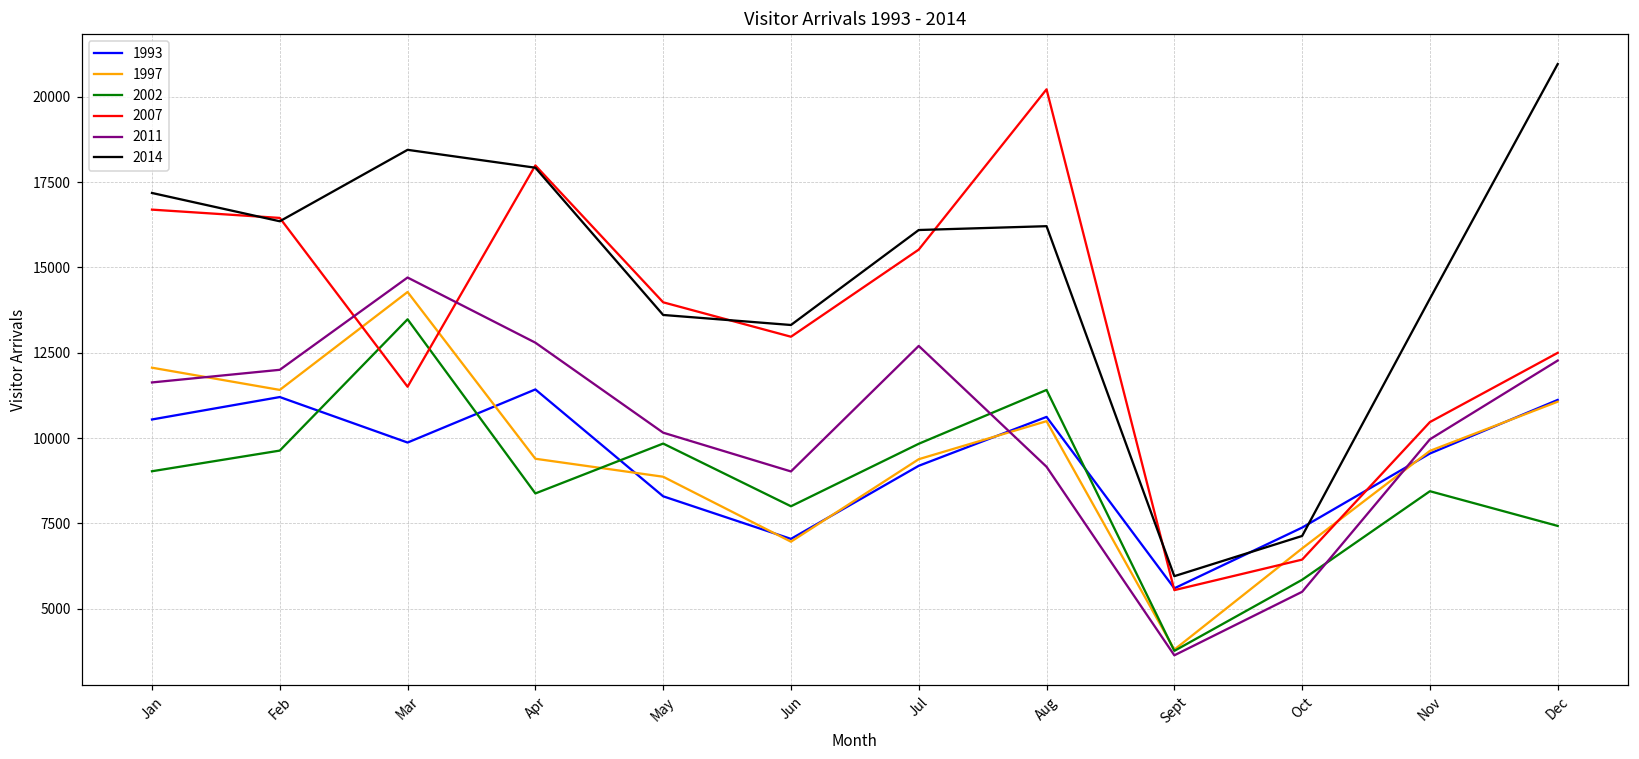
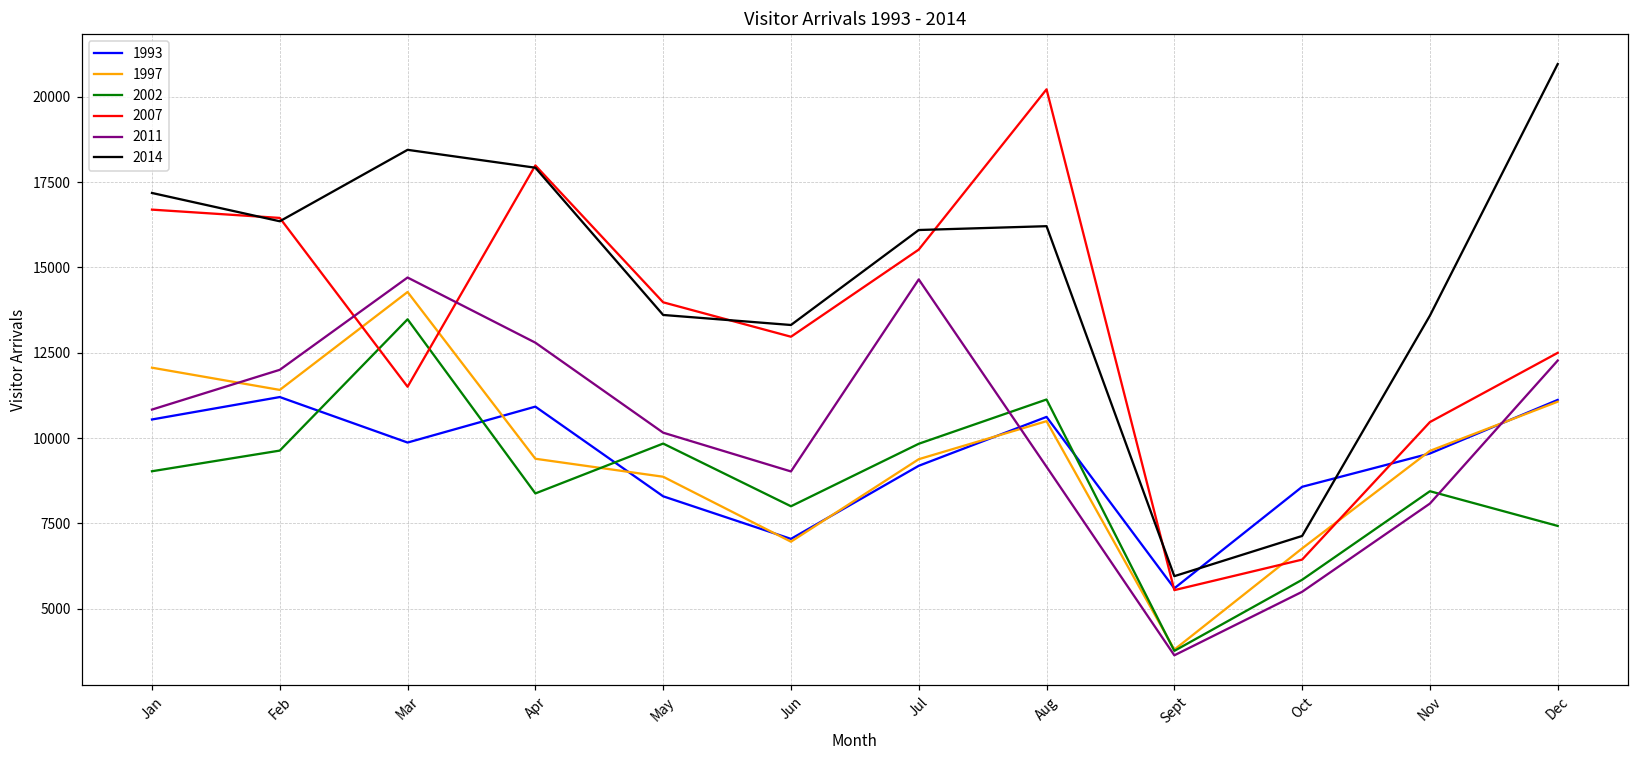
  {
    "1993": {
      "Jan": 10500,
      "Feb": 11200,
      "Mar": 9900,
-     "Apr": 11400,
+     "Apr": 10900,
      "May": 8300,
      "Jul": 9200,
      "Aug": 10600,
-     "Oct": 7400
+     "Oct": 8600
    },
    "1997": {
      "Jan": 12100,
      "Feb": 11400,
      "Mar": 14300,
      "Apr": 9400,
      "May": 8900,
      "Jul": 9400,
      "Aug": 10500,
      "Oct": 6800
    },
    "2002": {
      "Jan": 9000,
      "Feb": 9600,
      "Mar": 13500,
      "Apr": 8400,
      "May": 9800,
      "Jun": 8000,
      "Jul": 9800,
-     "Aug": 11400,
+     "Aug": 11100,
      "Oct": 5900,
      "Nov": 8400,
      "Dec": 7400
    },
    "2007": {
      "Jan": 16700,
      "Feb": 16500,
      "Mar": 11500,
      "May": 14000,
      "Jun": 13000,
      "Jul": 15500,
      "Aug": 20200,
      "Oct": 6400,
      "Nov": 10500,
      "Dec": 12500
    },
    "2011": {
-     "Jan": 11600,
+     "Jan": 10800,
      "Feb": 12000,
      "Mar": 14700,
      "Apr": 12800,
      "May": 10200,
      "Jun": 9000,
-     "Jul": 12700,
+     "Jul": 14700,
      "Aug": 9200,
      "Sept": 3600,
      "Oct": 5500,
-     "Nov": 10000,
+     "Nov": 8100,
      "Dec": 12300
    },
    "2014": {
      "Jan": 17200,
      "Feb": 16400,
      "Mar": 18400,
      "May": 13600,
      "Jun": 13300,
      "Jul": 16100,
      "Aug": 16200,
      "Sept": 6000,
      "Oct": 7100,
-     "Nov": 14100,
+     "Nov": 13600,
      "Dec": 21000
    }
  }
